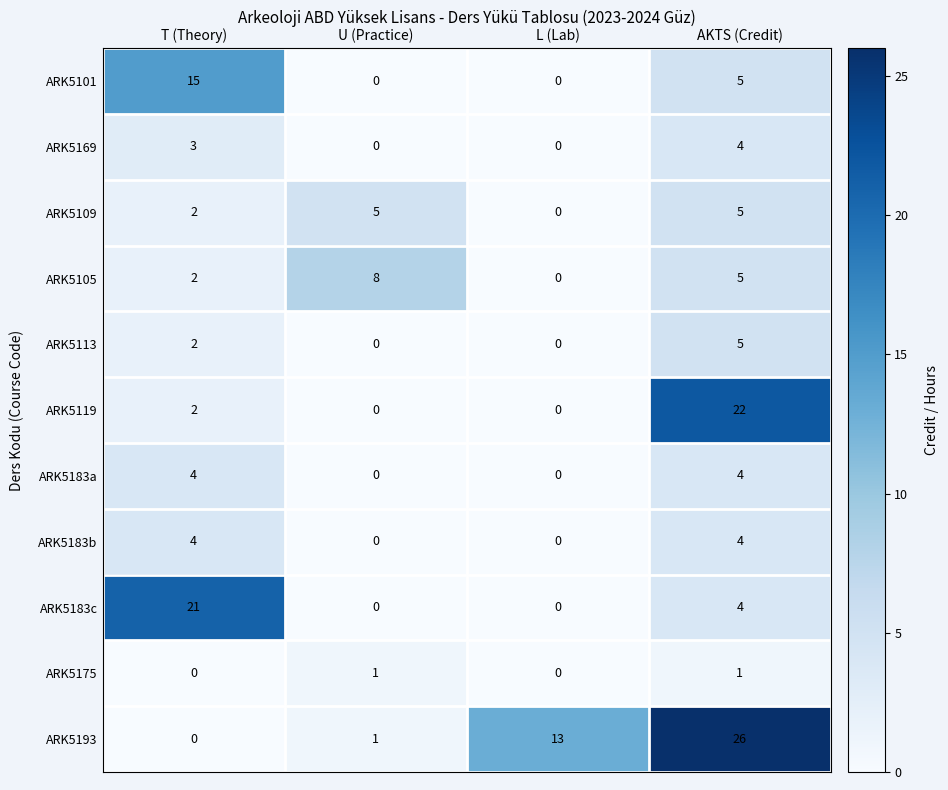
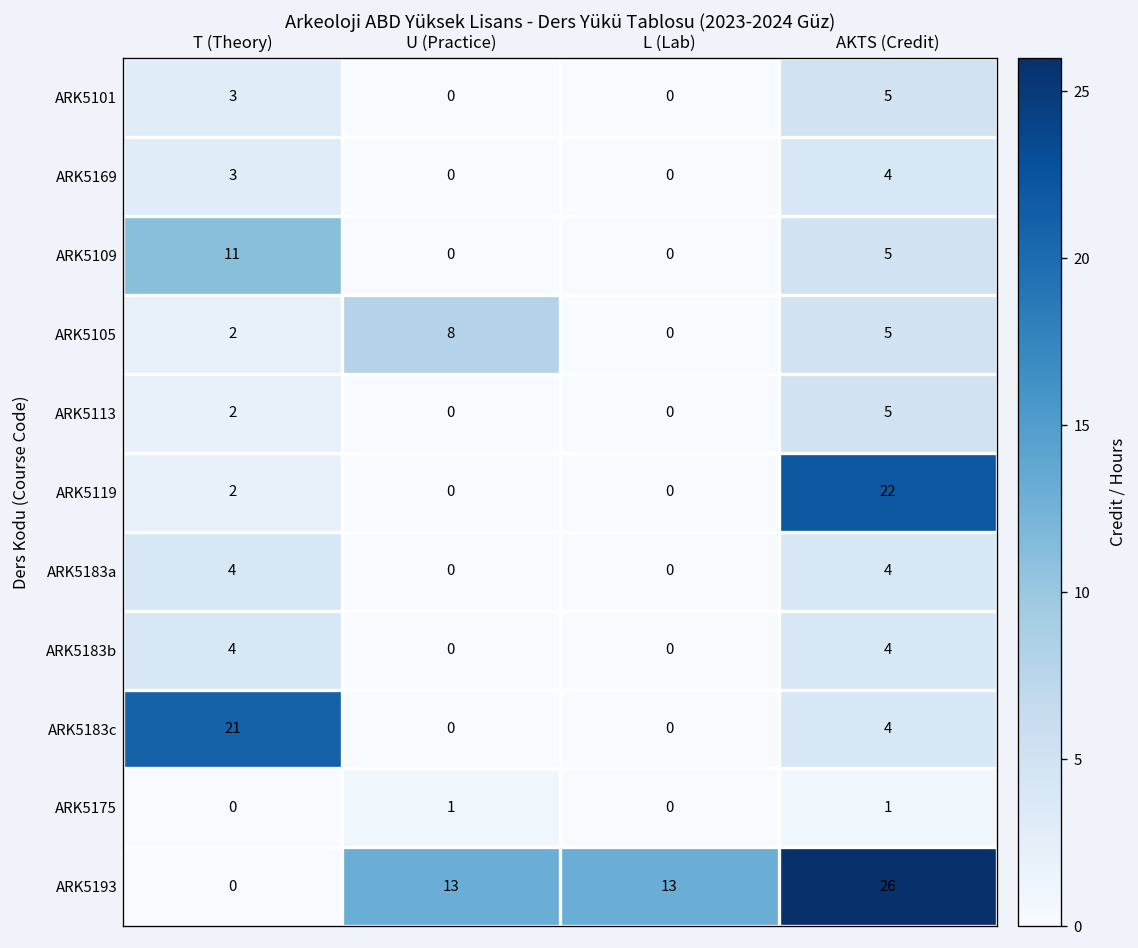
  {
    "ARK5101": {
-     "T (Theory)": 15,
+     "T (Theory)": 3,
      "U (Practice)": 0,
      "L (Lab)": 0,
      "AKTS (Credit)": 5
    },
    "ARK5169": {
      "T (Theory)": 3,
      "U (Practice)": 0,
      "L (Lab)": 0,
      "AKTS (Credit)": 4
    },
    "ARK5109": {
-     "T (Theory)": 2,
-     "U (Practice)": 5,
+     "T (Theory)": 11,
+     "U (Practice)": 0,
      "L (Lab)": 0,
      "AKTS (Credit)": 5
    },
    "ARK5105": {
      "T (Theory)": 2,
      "U (Practice)": 8,
      "L (Lab)": 0,
      "AKTS (Credit)": 5
    },
    "ARK5113": {
      "T (Theory)": 2,
      "U (Practice)": 0,
      "L (Lab)": 0,
      "AKTS (Credit)": 5
    },
    "ARK5119": {
      "T (Theory)": 2,
      "U (Practice)": 0,
      "L (Lab)": 0,
      "AKTS (Credit)": 22
    },
    "ARK5183a": {
      "T (Theory)": 4,
      "U (Practice)": 0,
      "L (Lab)": 0,
      "AKTS (Credit)": 4
    },
    "ARK5183b": {
      "T (Theory)": 4,
      "U (Practice)": 0,
      "L (Lab)": 0,
      "AKTS (Credit)": 4
    },
    "ARK5183c": {
      "T (Theory)": 21,
      "U (Practice)": 0,
      "L (Lab)": 0,
      "AKTS (Credit)": 4
    },
    "ARK5175": {
      "T (Theory)": 0,
      "U (Practice)": 1,
      "L (Lab)": 0,
      "AKTS (Credit)": 1
    },
    "ARK5193": {
      "T (Theory)": 0,
-     "U (Practice)": 1,
+     "U (Practice)": 13,
      "L (Lab)": 13,
      "AKTS (Credit)": 26
    }
  }
